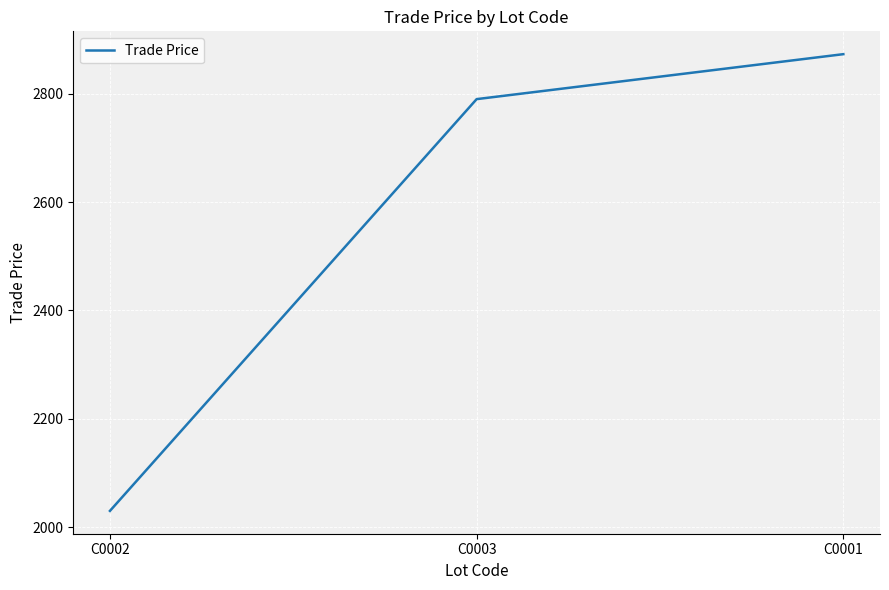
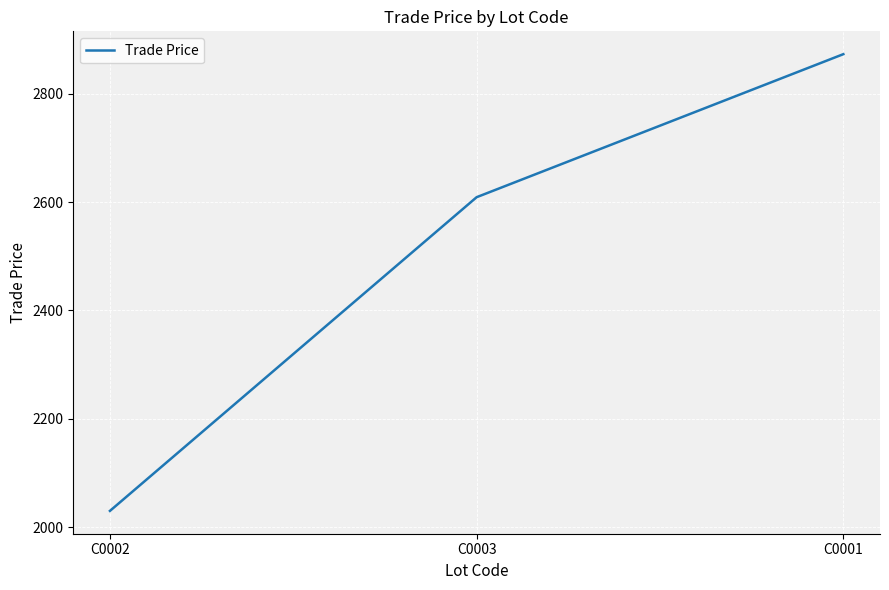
  {
    "C0002": 2030,
-   "C0003": 2790,
+   "C0003": 2610,
    "C0001": 2870
  }
